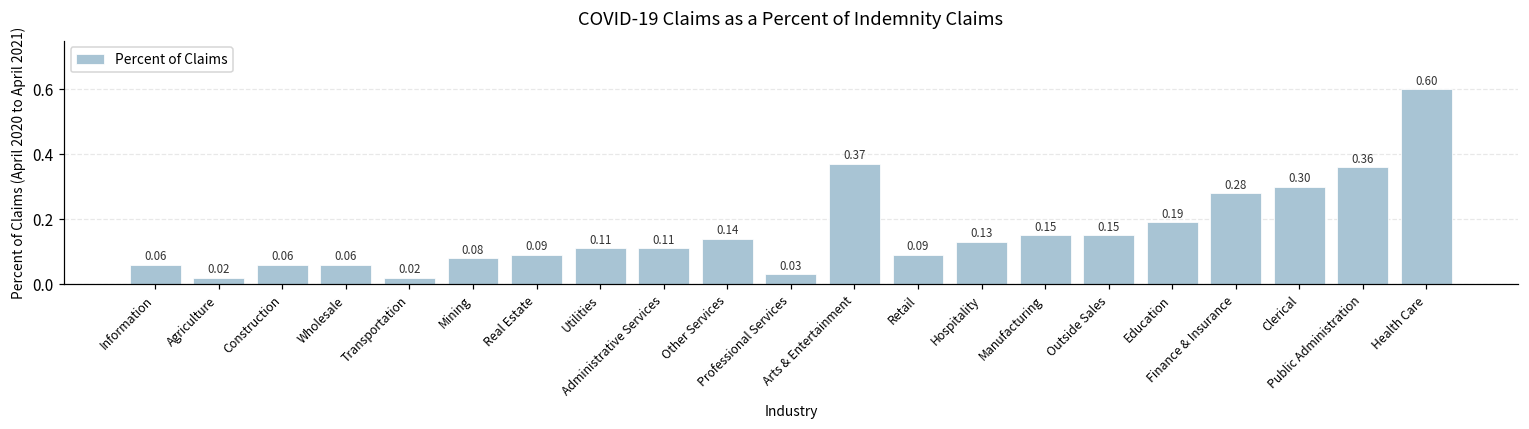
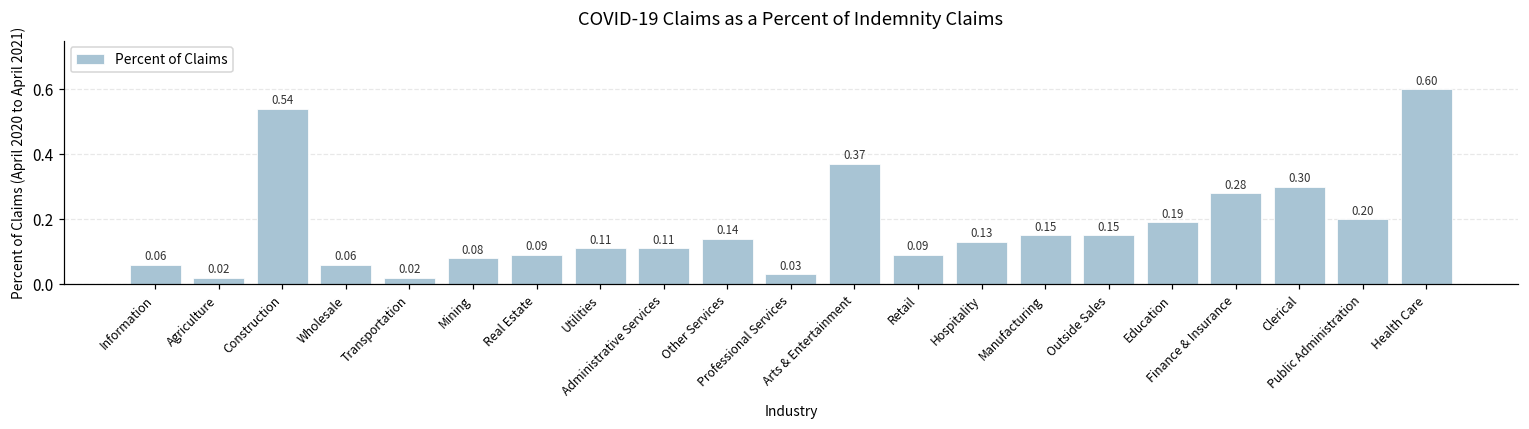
  {
    "Information": 0.06,
    "Agriculture": 0.02,
-   "Construction": 0.06,
+   "Construction": 0.54,
    "Wholesale": 0.06,
    "Transportation": 0.02,
    "Mining": 0.08,
    "Real Estate": 0.09,
    "Utilities": 0.11,
    "Administrative Services": 0.11,
    "Other Services": 0.14,
    "Professional Services": 0.03,
    "Arts & Entertainment": 0.37,
    "Retail": 0.09,
    "Hospitality": 0.13,
    "Manufacturing": 0.15,
    "Outside Sales": 0.15,
    "Education": 0.19,
    "Finance & Insurance": 0.28,
    "Clerical": 0.30,
-   "Public Administration": 0.36,
+   "Public Administration": 0.20,
    "Health Care": 0.60
  }
